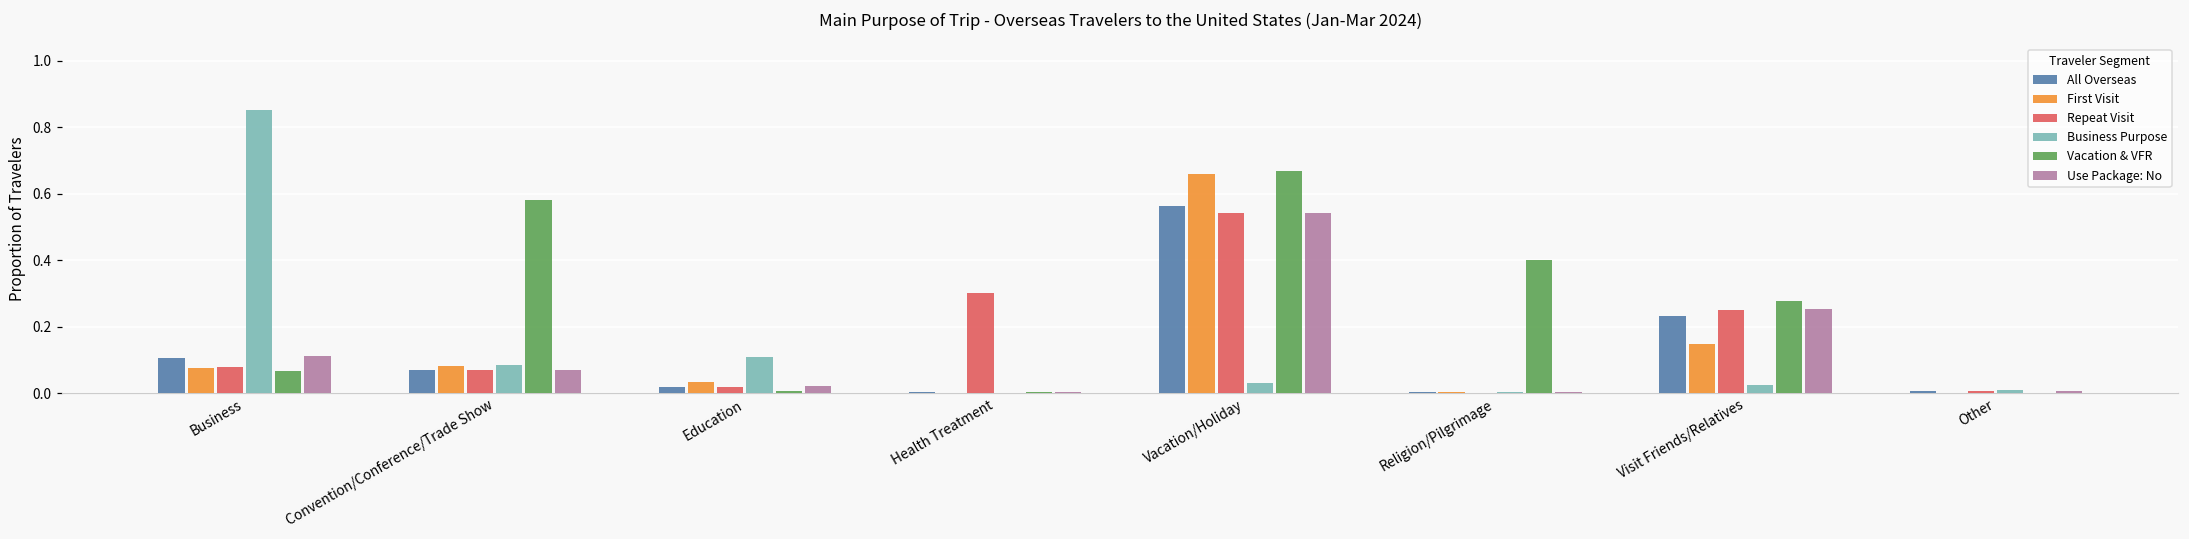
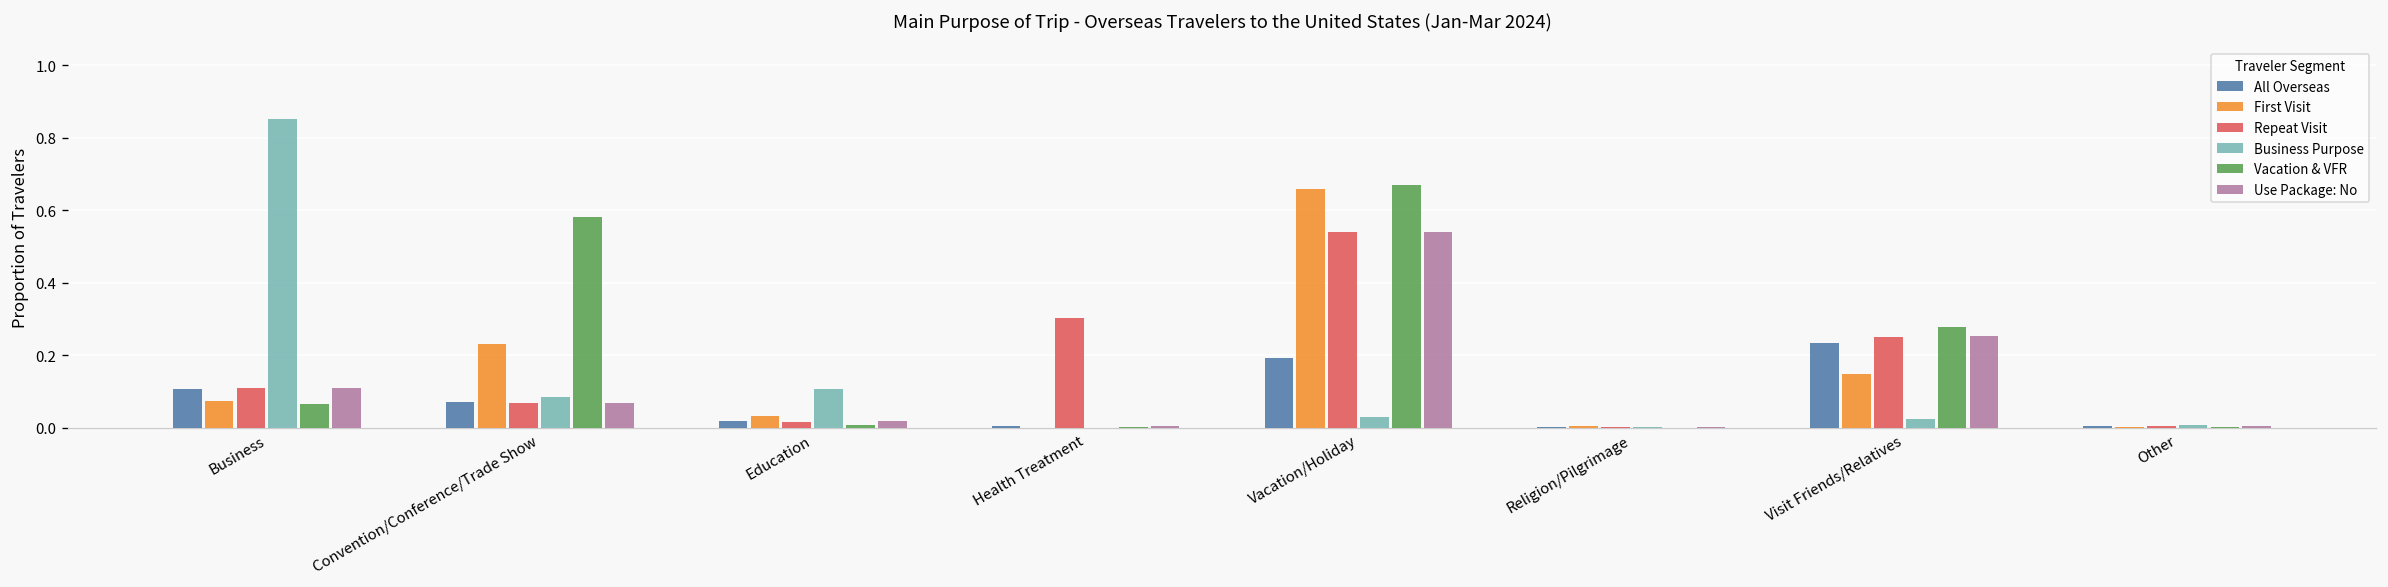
  {
    "All Overseas": {
      "Business": 0.11,
      "Convention/Conference/Trade Show": 0.07,
      "Education": 0.02,
-     "Vacation/Holiday": 0.56,
+     "Vacation/Holiday": 0.19,
      "Visit Friends/Relatives": 0.23
    },
    "First Visit": {
      "Business": 0.08,
-     "Convention/Conference/Trade Show": 0.08,
+     "Convention/Conference/Trade Show": 0.23,
      "Education": 0.03,
      "Health Treatment": 0.00,
      "Vacation/Holiday": 0.66,
      "Visit Friends/Relatives": 0.15
    },
    "Repeat Visit": {
-     "Business": 0.08,
+     "Business": 0.11,
      "Convention/Conference/Trade Show": 0.07,
      "Education": 0.02,
      "Health Treatment": 0.30,
      "Vacation/Holiday": 0.54,
      "Visit Friends/Relatives": 0.25
    },
    "Business Purpose": {
      "Business": 0.85,
      "Convention/Conference/Trade Show": 0.08,
      "Education": 0.11,
      "Health Treatment": 0.00,
      "Vacation/Holiday": 0.03,
      "Visit Friends/Relatives": 0.02,
      "Other": 0.01
    },
    "Vacation & VFR": {
      "Business": 0.07,
      "Convention/Conference/Trade Show": 0.58,
      "Vacation/Holiday": 0.67,
-     "Religion/Pilgrimage": 0.4,
+     "Religion/Pilgrimage": 0.0,
      "Visit Friends/Relatives": 0.28
    },
    "Use Package: No": {
      "Business": 0.11,
      "Convention/Conference/Trade Show": 0.07,
      "Education": 0.02,
      "Vacation/Holiday": 0.54,
      "Visit Friends/Relatives": 0.25
    }
  }
